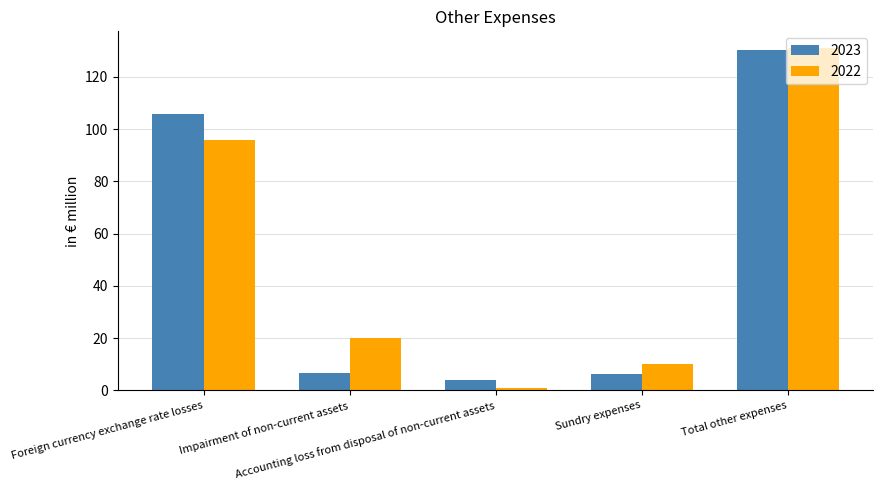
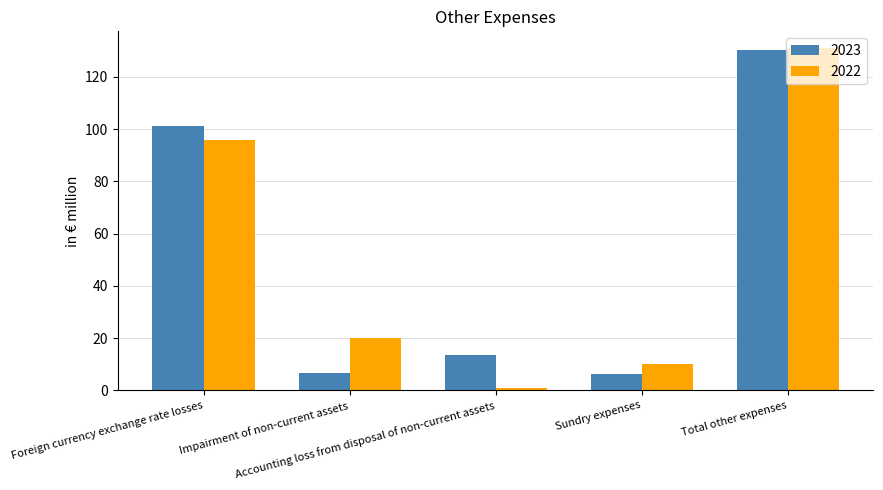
  {
    "2023": {
-     "Foreign currency exchange rate losses": 106,
+     "Foreign currency exchange rate losses": 101,
      "Impairment of non-current assets": 7,
-     "Accounting loss from disposal of non-current assets": 4,
+     "Accounting loss from disposal of non-current assets": 14,
      "Sundry expenses": 6,
      "Total other expenses": 130
    },
    "2022": {
      "Foreign currency exchange rate losses": 96,
      "Impairment of non-current assets": 20,
      "Accounting loss from disposal of non-current assets": 1,
      "Sundry expenses": 10
    }
  }
